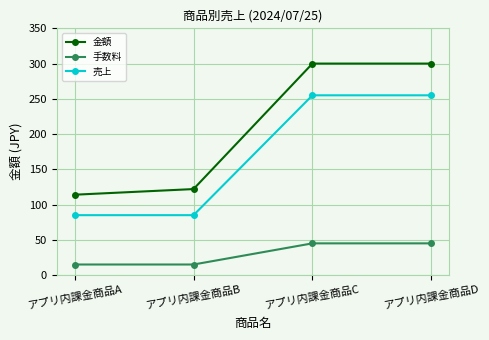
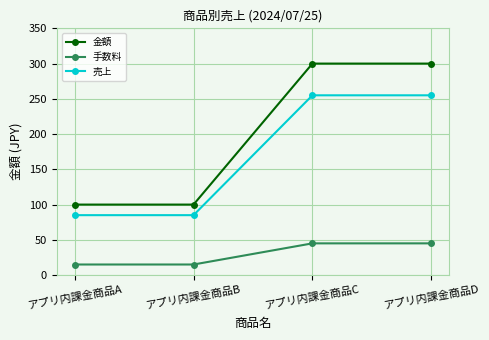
  {
    "金額": {
-     "アプリ内課金商品A": 110,
-     "アプリ内課金商品B": 120,
+     "アプリ内課金商品A": 100,
+     "アプリ内課金商品B": 100,
      "アプリ内課金商品C": 300,
      "アプリ内課金商品D": 300
    },
    "手数料": {
      "アプリ内課金商品A": 20,
      "アプリ内課金商品B": 20,
      "アプリ内課金商品C": 50,
      "アプリ内課金商品D": 50
    },
    "売上": {
      "アプリ内課金商品A": 90,
      "アプリ内課金商品B": 90,
      "アプリ内課金商品C": 260,
      "アプリ内課金商品D": 260
    }
  }
